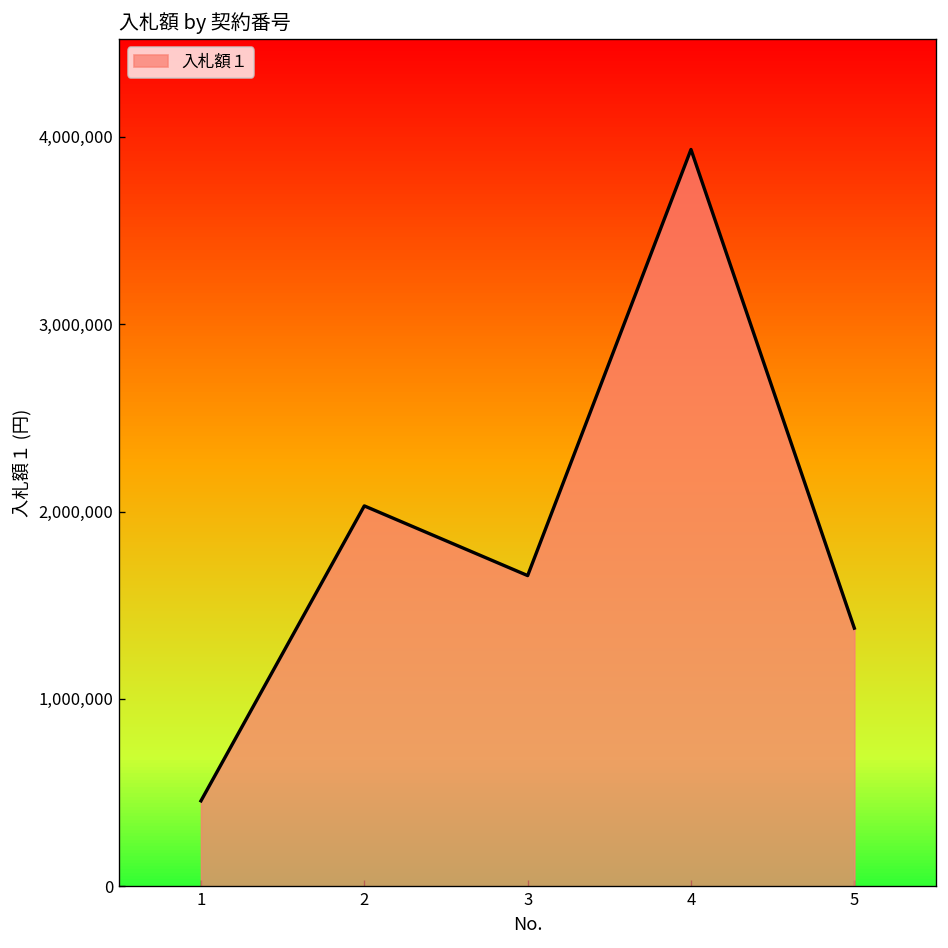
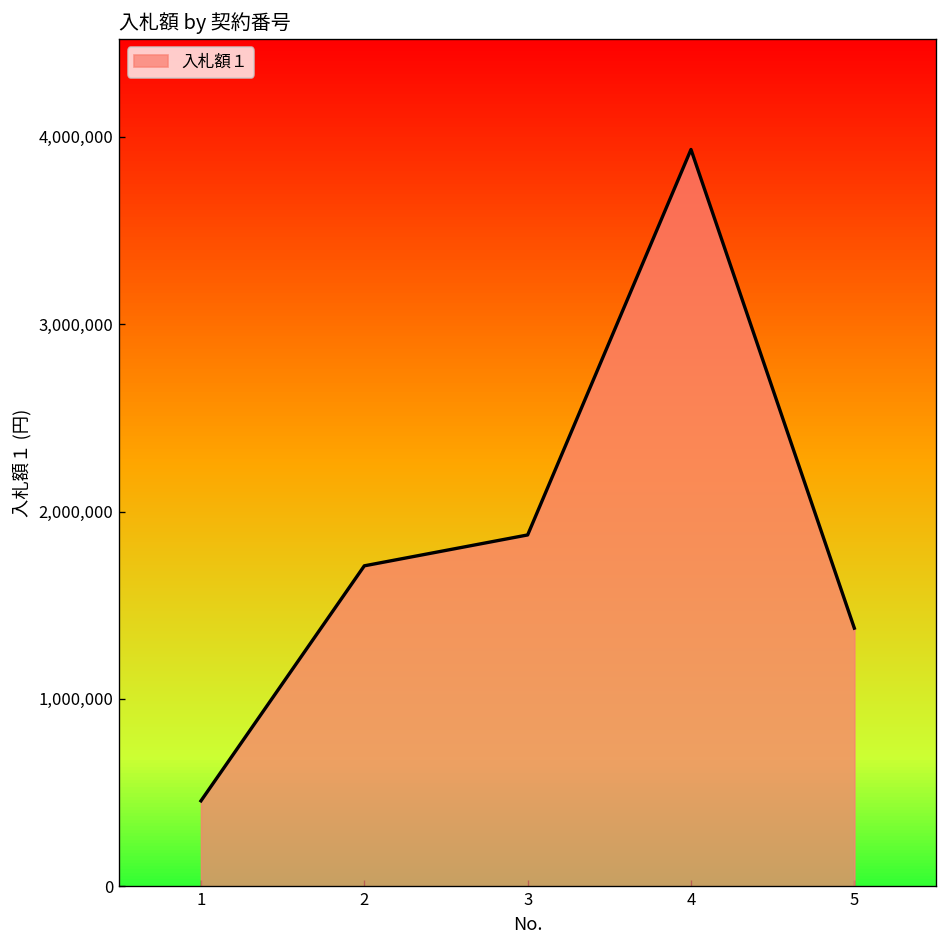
  {
    "1": "460,000",
-   "2": "2,030,000",
-   "3": "1,660,000",
+   "2": "1,710,000",
+   "3": "1,880,000",
    "4": "3,930,000",
    "5": "1,380,000"
  }
